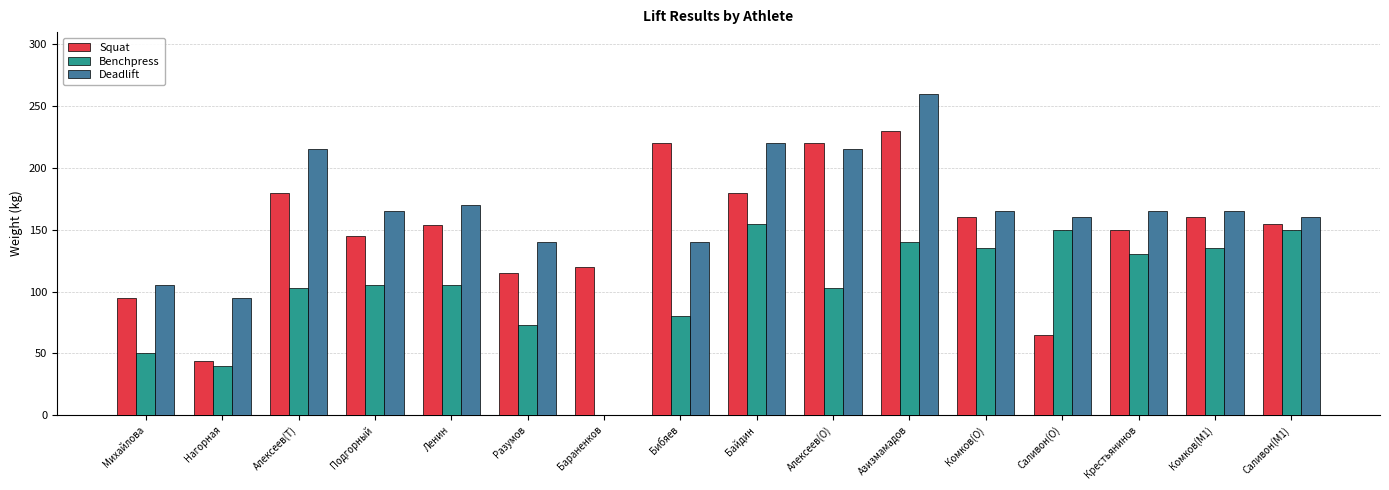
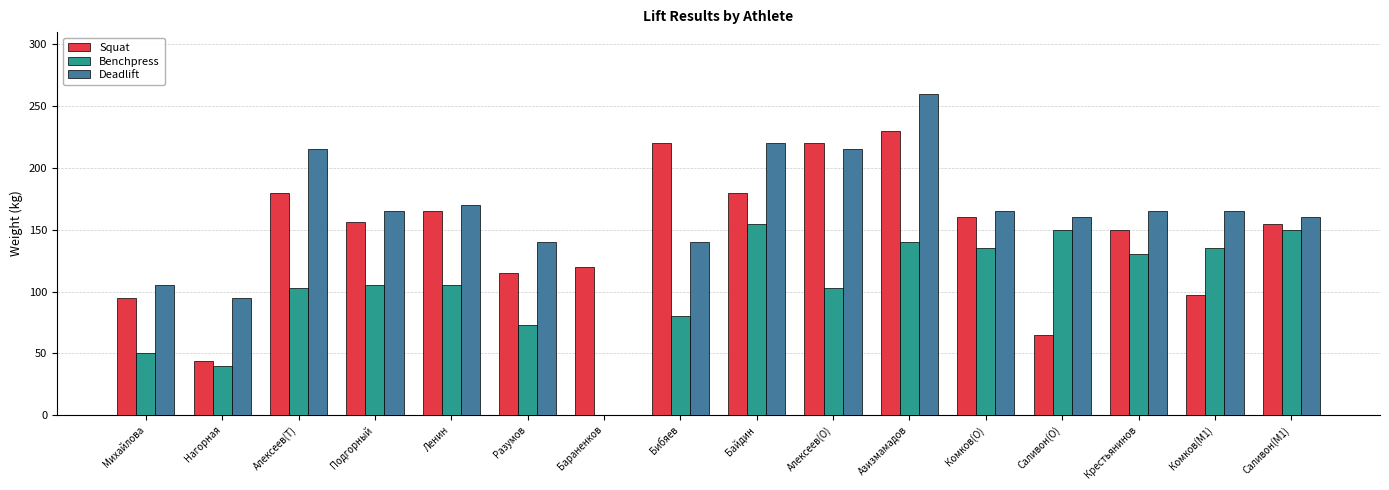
  {
    "Squat": {
      "Михайлова": 95,
      "Нагорная": 44,
      "Алексеев(T)": 180,
-     "Подгорный": 145,
-     "Ленин": 154,
+     "Подгорный": 156,
+     "Ленин": 165,
      "Разумов": 115,
      "Бараненков": 120,
      "Бибяев": 220,
      "Байдин": 180,
      "Алексеев(O)": 220,
      "Азизмамадов": 230,
      "Комков(O)": 160,
      "Саливон(O)": 65,
      "Крестьянинов": 150,
-     "Комков(M1)": 160,
+     "Комков(M1)": 97,
      "Саливон(M1)": 155
    }
  }
